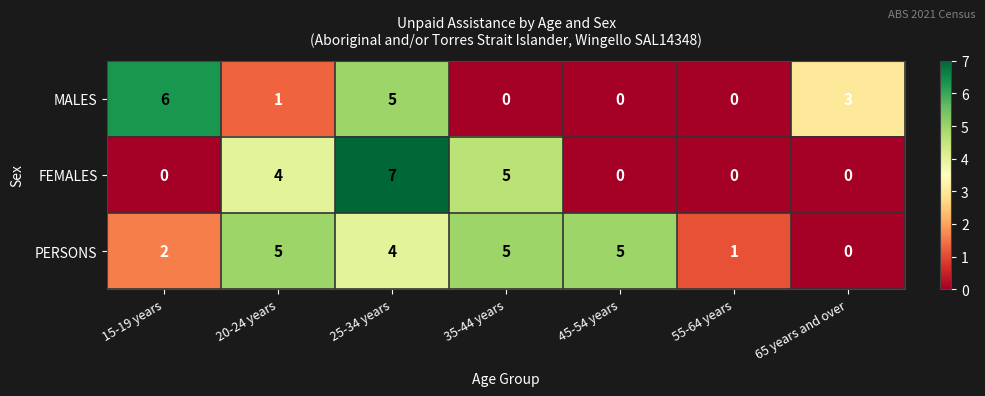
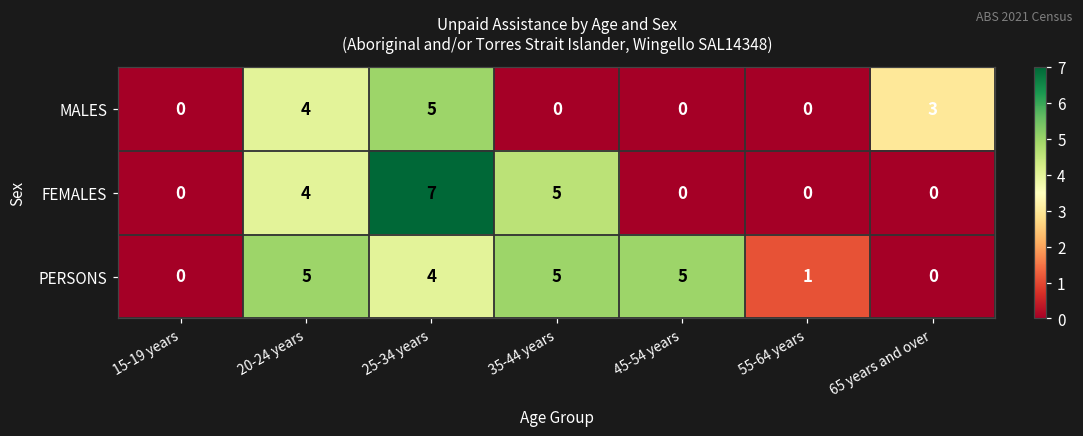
  {
    "MALES": {
-     "15-19 years": 6,
-     "20-24 years": 1,
+     "15-19 years": 0,
+     "20-24 years": 4,
      "25-34 years": 5,
      "35-44 years": 0,
      "45-54 years": 0,
      "55-64 years": 0,
      "65 years and over": 3
    },
    "FEMALES": {
      "15-19 years": 0,
      "20-24 years": 4,
      "25-34 years": 7,
      "35-44 years": 5,
      "45-54 years": 0,
      "55-64 years": 0,
      "65 years and over": 0
    },
    "PERSONS": {
-     "15-19 years": 2,
+     "15-19 years": 0,
      "20-24 years": 5,
      "25-34 years": 4,
      "35-44 years": 5,
      "45-54 years": 5,
      "55-64 years": 1,
      "65 years and over": 0
    }
  }
